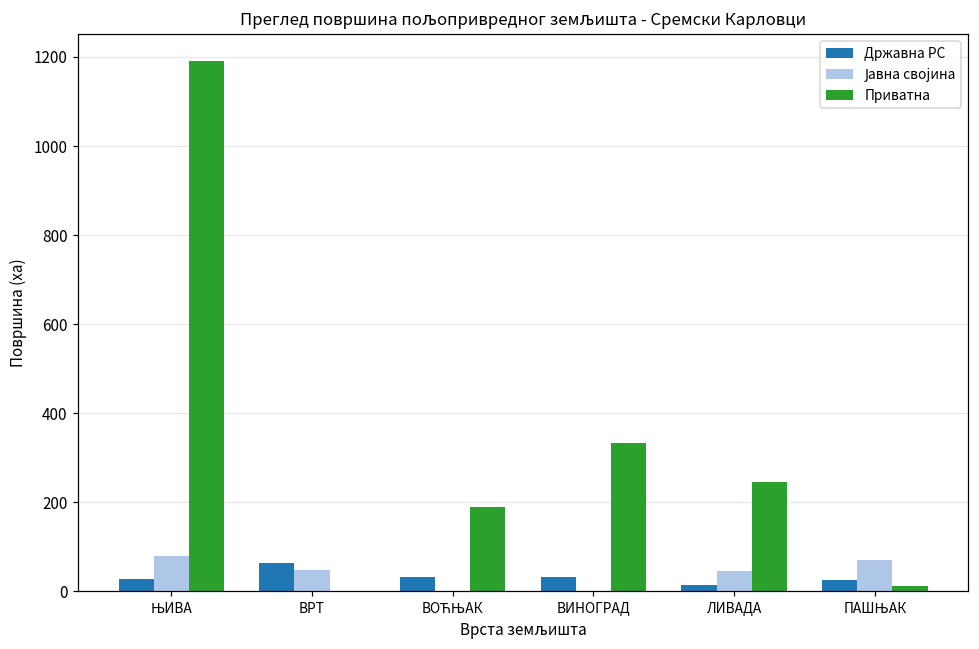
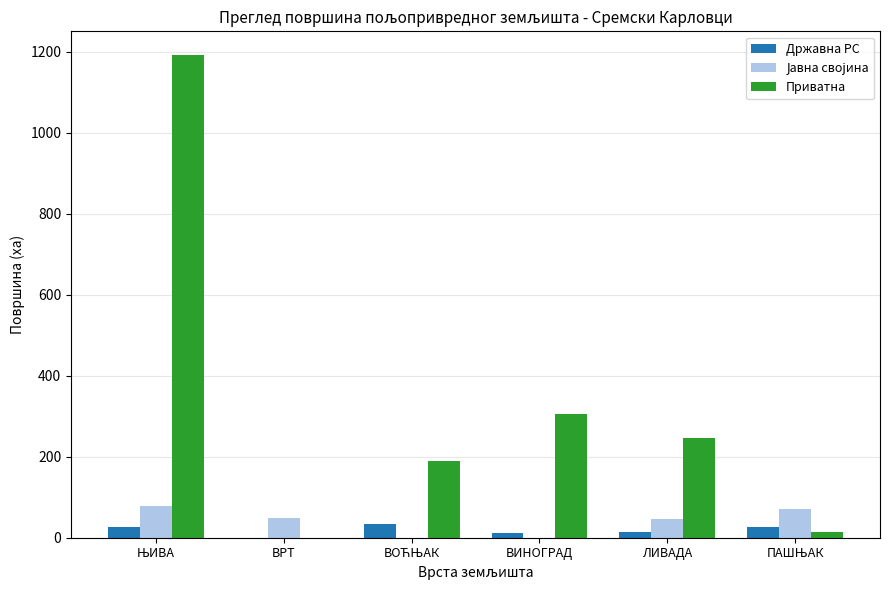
  {
    "Државна РС": {
      "ЊИВА": 30,
-     "ВРТ": 60,
+     "ВРТ": 0,
      "ВОЋЊАК": 30,
-     "ВИНОГРАД": 30,
+     "ВИНОГРАД": 10,
      "ЛИВАДА": 10,
      "ПАШЊАК": 30
    },
    "Јавна својина": {
      "ЊИВА": 80,
      "ВРТ": 50,
      "ЛИВАДА": 50,
      "ПАШЊАК": 70
    },
    "Приватна": {
      "ЊИВА": 1190,
      "ВРТ": 0,
      "ВОЋЊАК": 190,
-     "ВИНОГРАД": 330,
+     "ВИНОГРАД": 300,
      "ЛИВАДА": 250,
      "ПАШЊАК": 10
    }
  }
